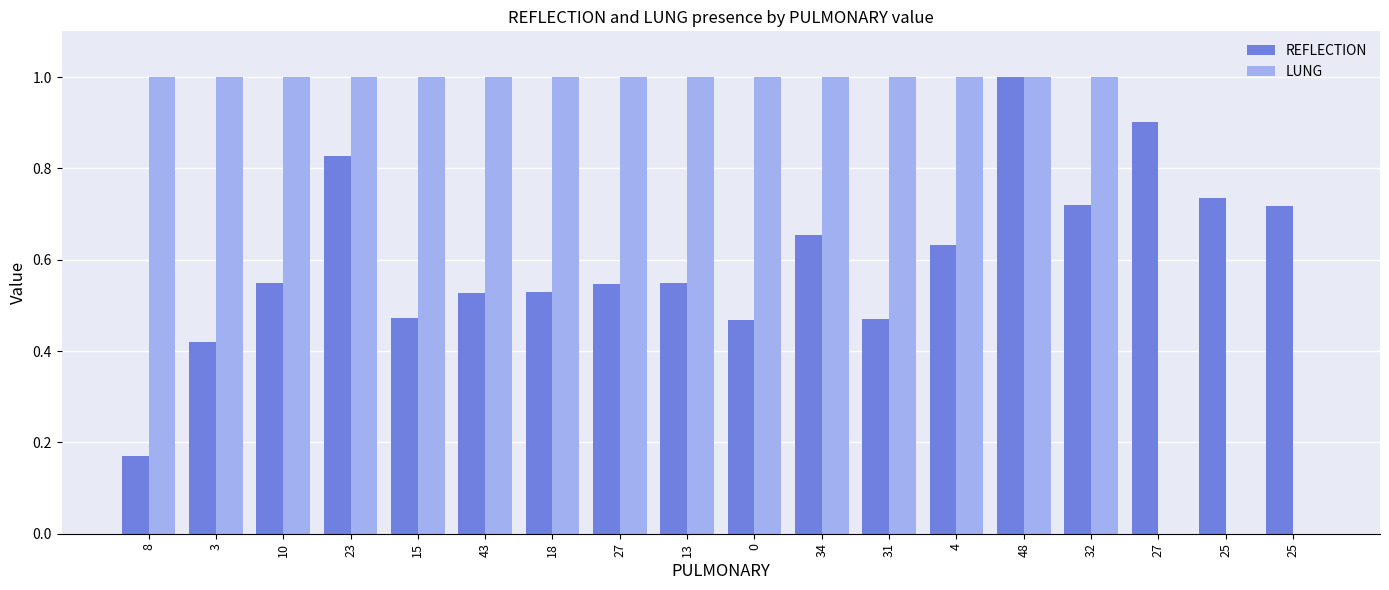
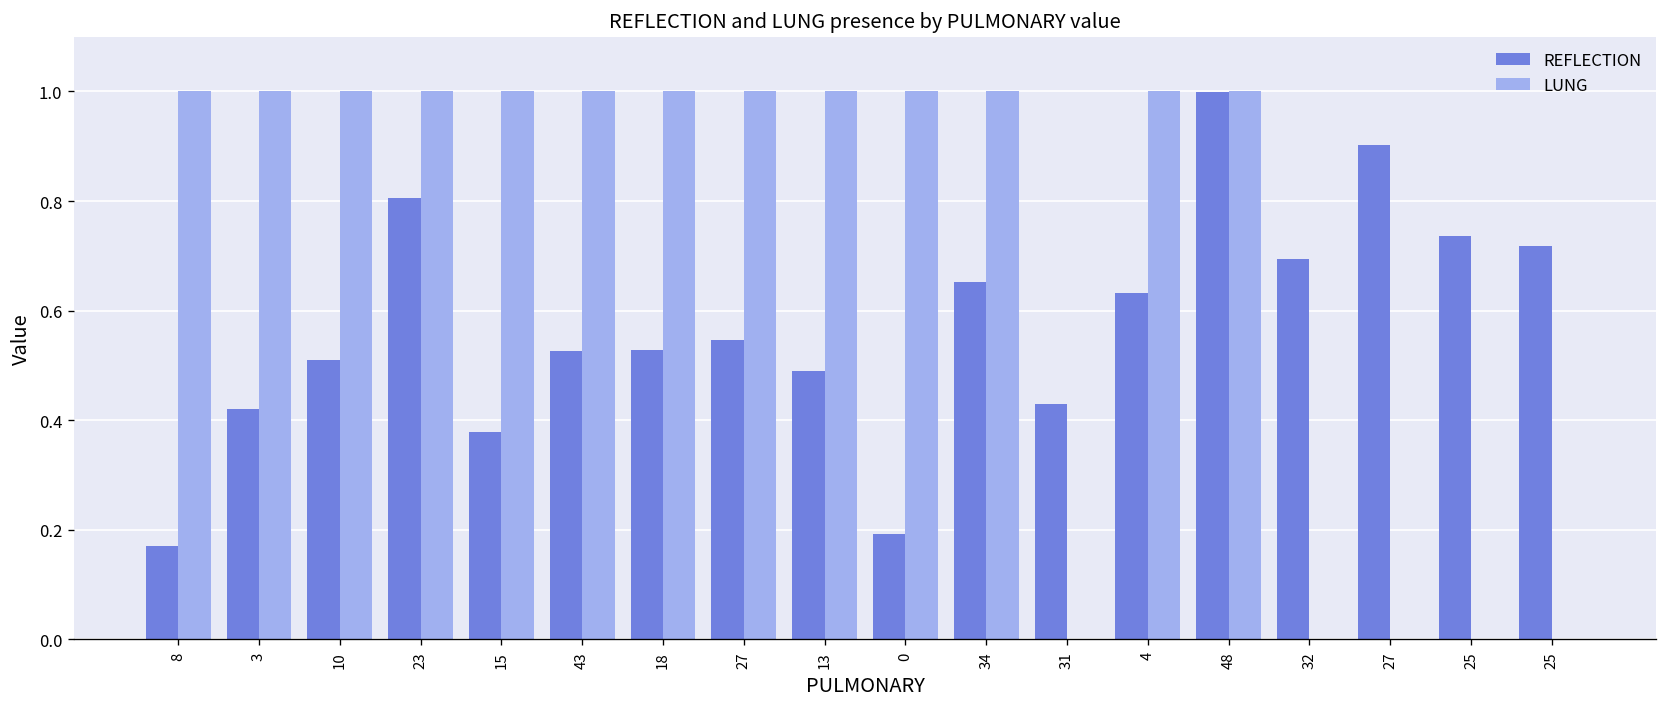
  {
    "REFLECTION": {
      "8": 0.17,
      "3": 0.42,
-     "10": 0.55,
-     "23": 0.83,
-     "15": 0.47,
+     "10": 0.51,
+     "23": 0.81,
+     "15": 0.38,
      "43": 0.53,
      "18": 0.53,
-     "13": 0.55,
-     "0": 0.47,
+     "13": 0.49,
+     "0": 0.19,
      "34": 0.65,
-     "31": 0.47,
+     "31": 0.43,
      "4": 0.63,
      "48": 1.00,
-     "32": 0.72
+     "32": 0.70
    },
    "LUNG": {
      "8": 1,
      "3": 1,
      "10": 1,
      "23": 1,
      "15": 1,
      "43": 1,
      "18": 1,
      "13": 1,
      "0": 1,
      "34": 1,
-     "31": 1,
+     "31": 0,
      "4": 1,
      "48": 1,
-     "32": 1
+     "32": 0
    }
  }
